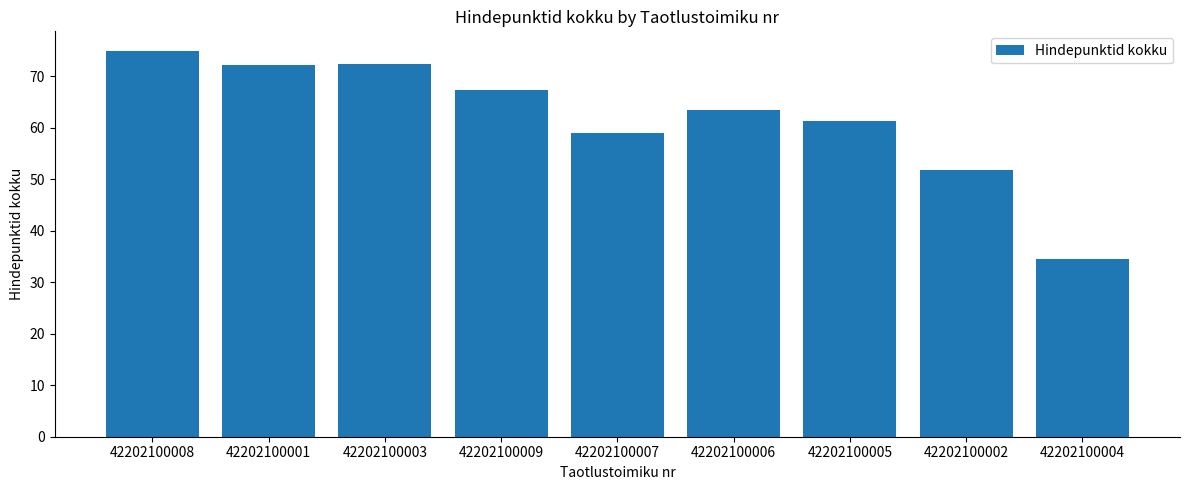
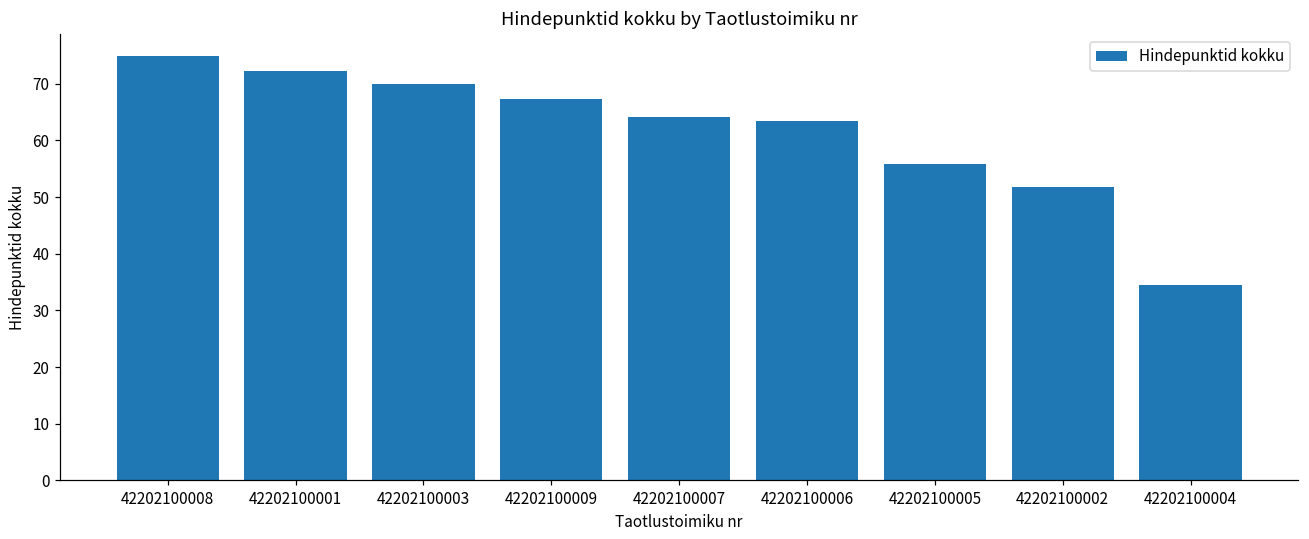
  {
    "42202100008": 75,
    "42202100001": 72,
-   "42202100003": 72,
+   "42202100003": 70,
    "42202100009": 67,
-   "42202100007": 59,
+   "42202100007": 64,
    "42202100006": 63,
-   "42202100005": 61,
+   "42202100005": 56,
    "42202100002": 52,
    "42202100004": 35
  }
